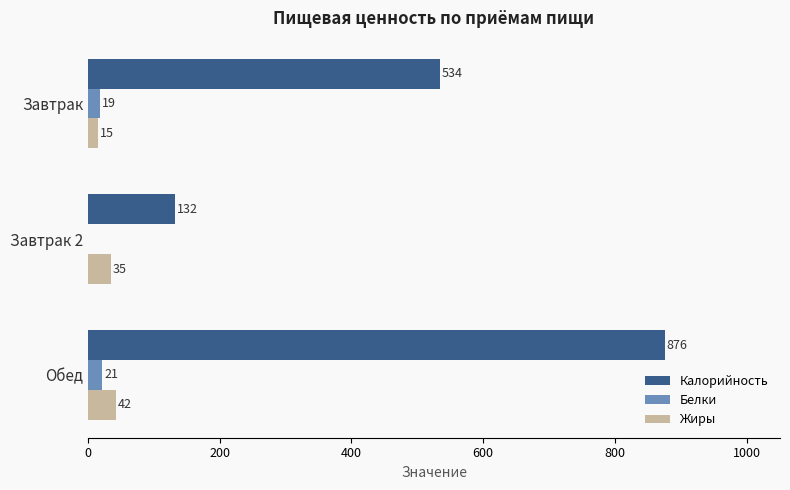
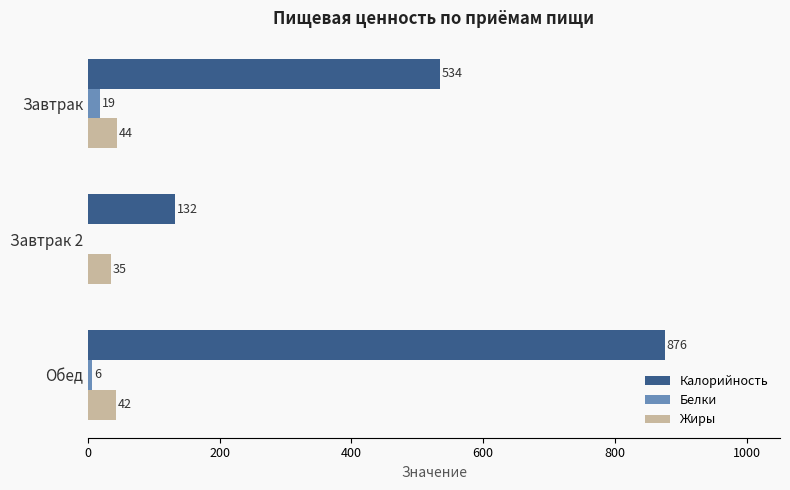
  {
    "Калорийность": {
      "Завтрак": 534,
      "Завтрак 2": 132,
      "Обед": 876
    },
    "Белки": {
      "Завтрак": 19,
-     "Обед": 21
+     "Обед": 6
    },
    "Жиры": {
-     "Завтрак": 15,
+     "Завтрак": 44,
      "Завтрак 2": 35,
      "Обед": 42
    }
  }
